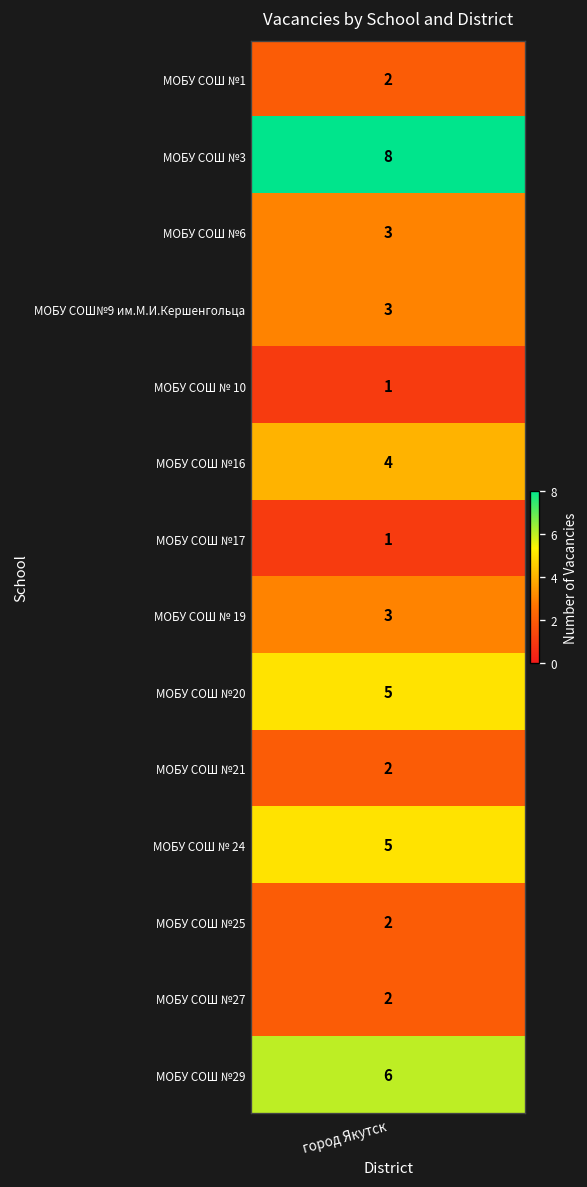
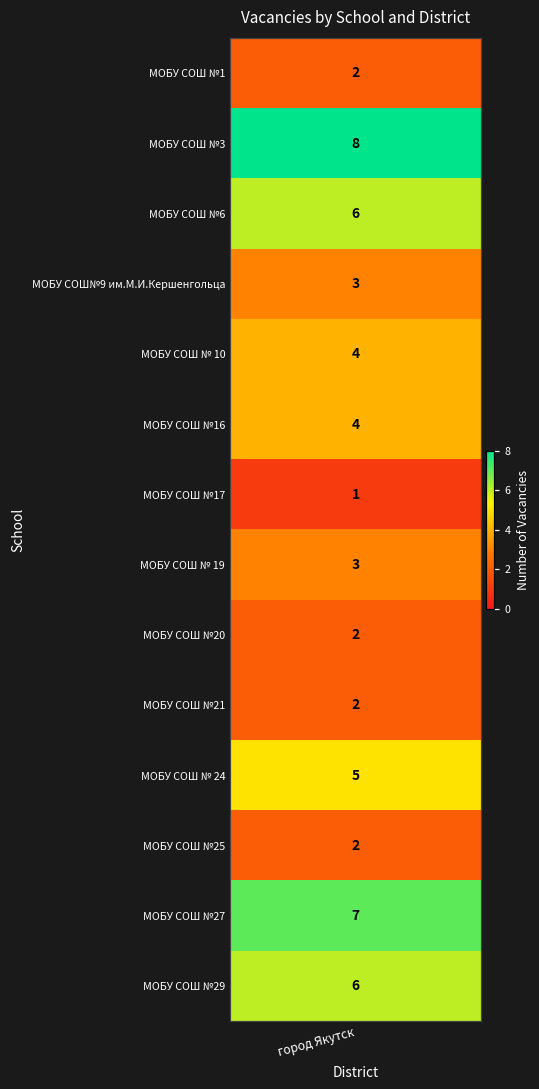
  {
    "МОБУ СОШ №1": {
      "город Якутск": 2
    },
    "МОБУ СОШ №3": {
      "город Якутск": 8
    },
    "МОБУ СОШ №6": {
-     "город Якутск": 3
+     "город Якутск": 6
    },
    "МОБУ СОШ№9 им.М.И.Кершенгольца": {
      "город Якутск": 3
    },
    "МОБУ СОШ № 10": {
-     "город Якутск": 1
+     "город Якутск": 4
    },
    "МОБУ СОШ №16": {
      "город Якутск": 4
    },
    "МОБУ СОШ №17": {
      "город Якутск": 1
    },
    "МОБУ СОШ № 19": {
      "город Якутск": 3
    },
    "МОБУ СОШ №20": {
-     "город Якутск": 5
+     "город Якутск": 2
    },
    "МОБУ СОШ №21": {
      "город Якутск": 2
    },
    "МОБУ СОШ № 24": {
      "город Якутск": 5
    },
    "МОБУ СОШ №25": {
      "город Якутск": 2
    },
    "МОБУ СОШ №27": {
-     "город Якутск": 2
+     "город Якутск": 7
    },
    "МОБУ СОШ №29": {
      "город Якутск": 6
    }
  }
